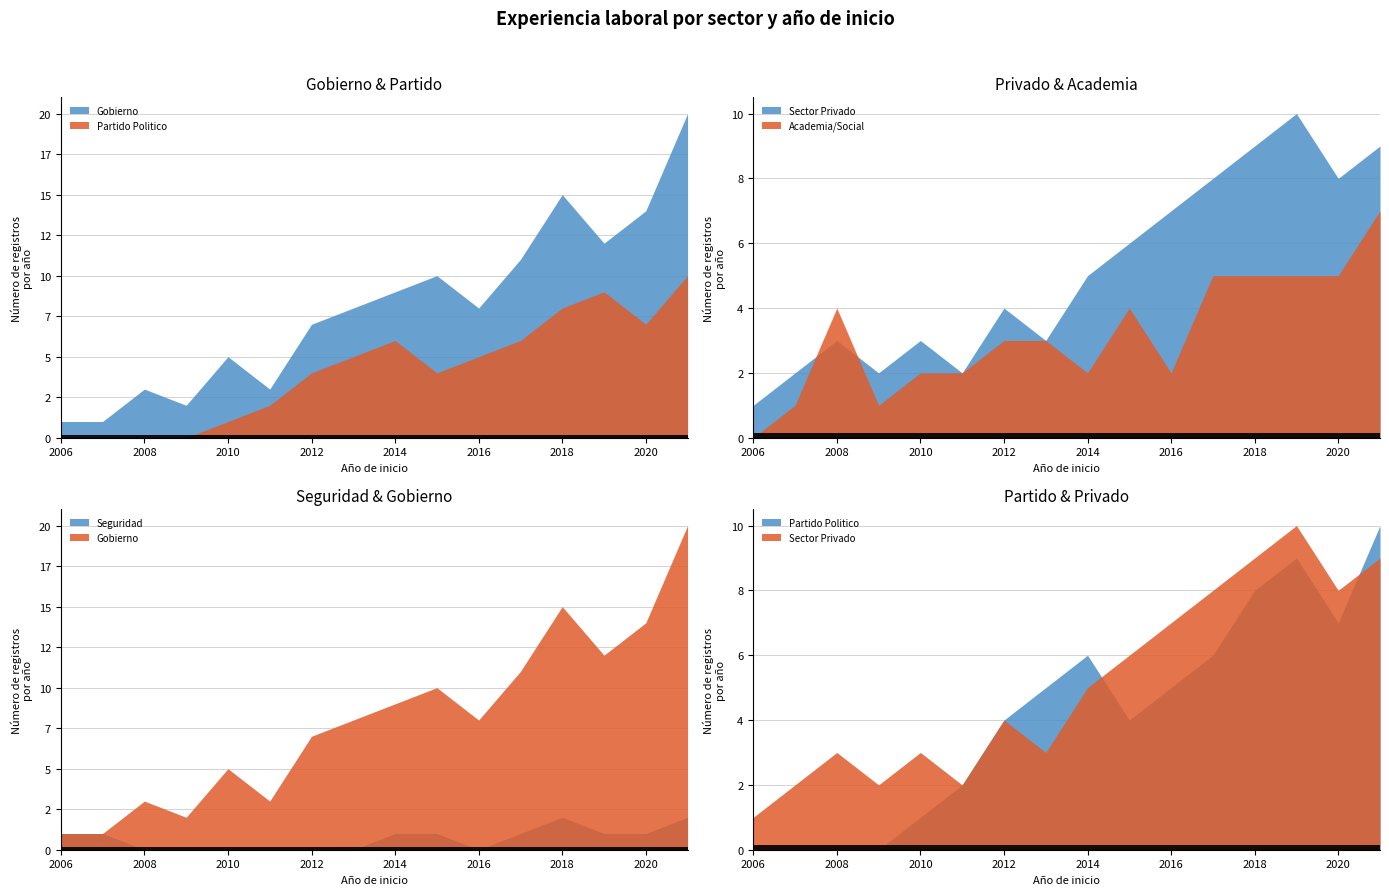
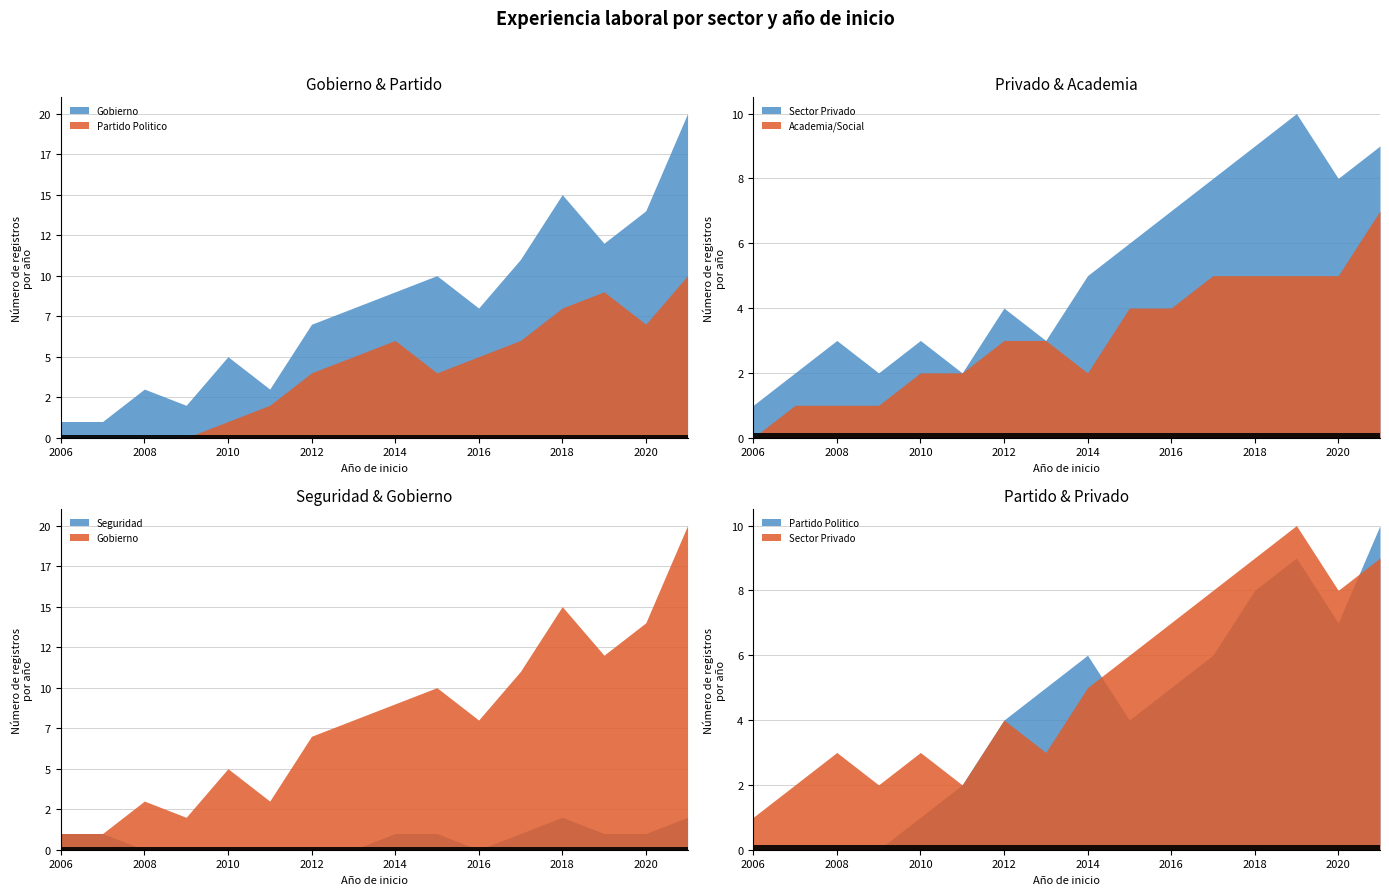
  {
    "Privado & Academia": {
      "Academia/Social": {
        "2006": 0,
-       "2008": 4,
+       "2008": 1,
        "2010": 2,
        "2012": 3,
        "2014": 2,
-       "2016": 2,
+       "2016": 4,
        "2018": 5,
        "2020": 5
      }
    },
    "Partido & Privado": {
      "Partido Politico": {
        "2006": 0.0,
        "2008": 0.0,
        "2010": 1.0,
        "2014": 6.0,
        "2016": 5.0,
        "2018": 8.0,
        "2020": 7.0
      },
      "Sector Privado": {
        "2006": 1.0,
        "2008": 3.0,
        "2010": 3.0,
        "2014": 5.0,
        "2016": 7.0,
        "2018": 9.0,
        "2020": 8.0
      }
    }
  }
